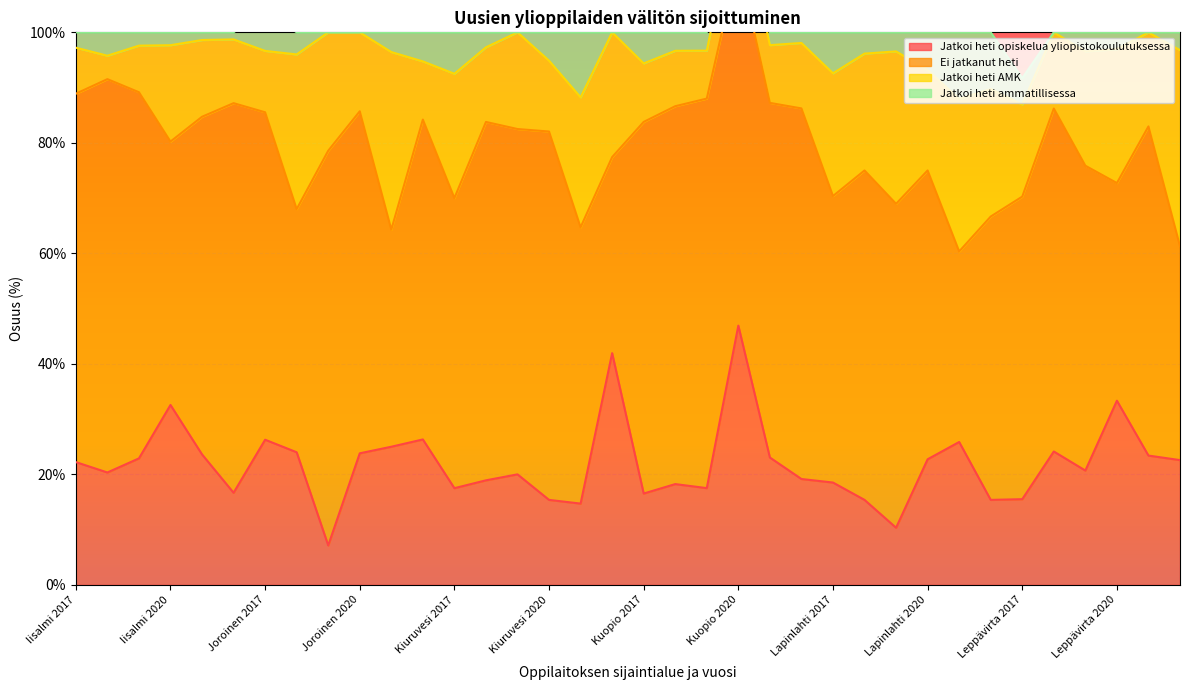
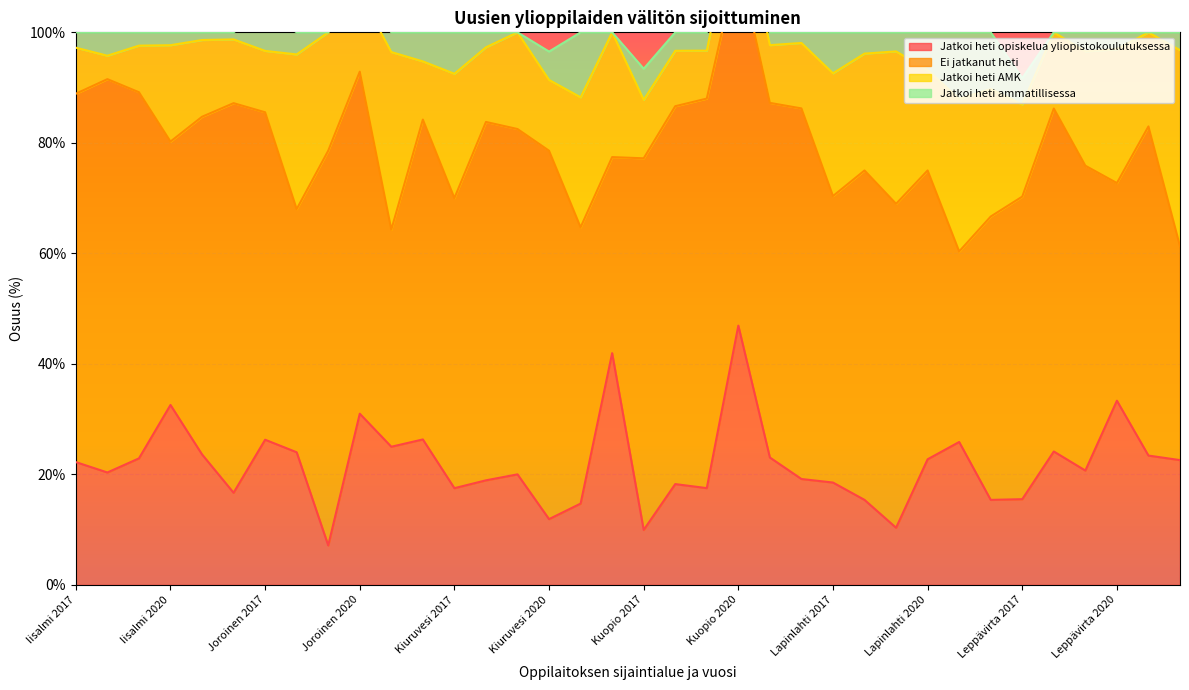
  {
    "Jatkoi heti opiskelua yliopistokoulutuksessa": {
      "Iisalmi 2017": "22%",
      "Iisalmi 2020": "33%",
      "Joroinen 2017": "26%",
-     "Joroinen 2020": "24%",
+     "Joroinen 2020": "31%",
      "Kiuruvesi 2017": "18%",
-     "Kiuruvesi 2020": "15%",
-     "Kuopio 2017": "17%",
+     "Kiuruvesi 2020": "12%",
+     "Kuopio 2017": "10%",
      "Kuopio 2020": "47%",
      "Lapinlahti 2017": "19%",
      "Lapinlahti 2020": "23%",
      "Leppävirta 2017": "16%",
      "Leppävirta 2020": "33%"
    },
    "Ei jatkanut heti": {
      "Iisalmi 2017": "67%",
      "Iisalmi 2020": "48%",
      "Joroinen 2017": "59%",
      "Joroinen 2020": "62%",
      "Kiuruvesi 2017": "53%",
      "Kiuruvesi 2020": "67%",
      "Kuopio 2017": "67%",
      "Lapinlahti 2017": "52%",
      "Lapinlahti 2020": "52%",
      "Leppävirta 2017": "55%",
      "Leppävirta 2020": "39%"
    },
    "Jatkoi heti AMK": {
      "Iisalmi 2017": "8%",
      "Iisalmi 2020": "17%",
      "Joroinen 2017": "11%",
      "Kiuruvesi 2017": "23%",
      "Kiuruvesi 2020": "13%",
      "Kuopio 2017": "11%",
      "Lapinlahti 2017": "22%",
      "Leppävirta 2017": "17%"
    },
    "Jatkoi heti ammatillisessa": {
      "Iisalmi 2017": "3%",
      "Iisalmi 2020": "2%",
      "Kiuruvesi 2017": "8%",
      "Kiuruvesi 2020": "5%",
      "Kuopio 2017": "6%",
      "Lapinlahti 2017": "7%",
      "Lapinlahti 2020": "7%",
      "Leppävirta 2020": "3%"
    }
  }
